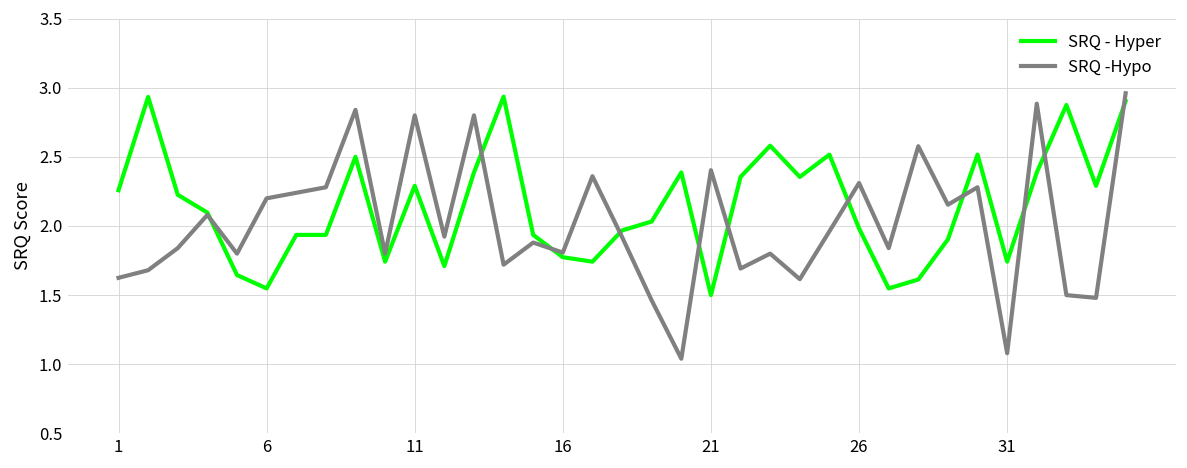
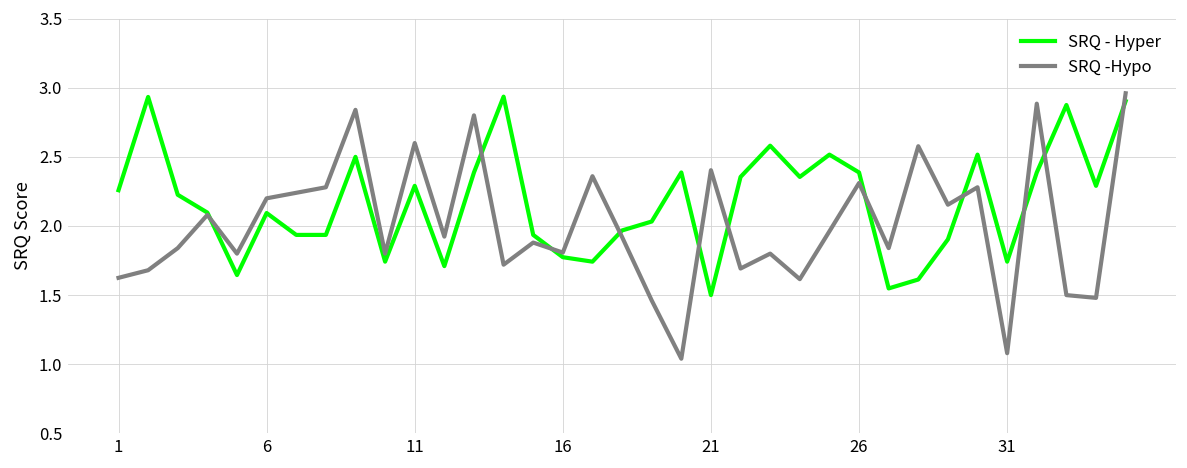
  {
    "SRQ - Hyper": {
      "1": 2.26,
-     "6": 1.55,
+     "6": 2.09,
      "11": 2.29,
      "16": 1.77,
      "21": 1.50,
-     "26": 1.98,
+     "26": 2.39,
      "31": 1.74
    },
    "SRQ -Hypo": {
      "1": 1.63,
      "6": 2.2,
-     "11": 2.8,
+     "11": 2.6,
      "16": 1.8,
      "21": 2.4,
      "26": 2.3,
      "31": 1.1
    }
  }
